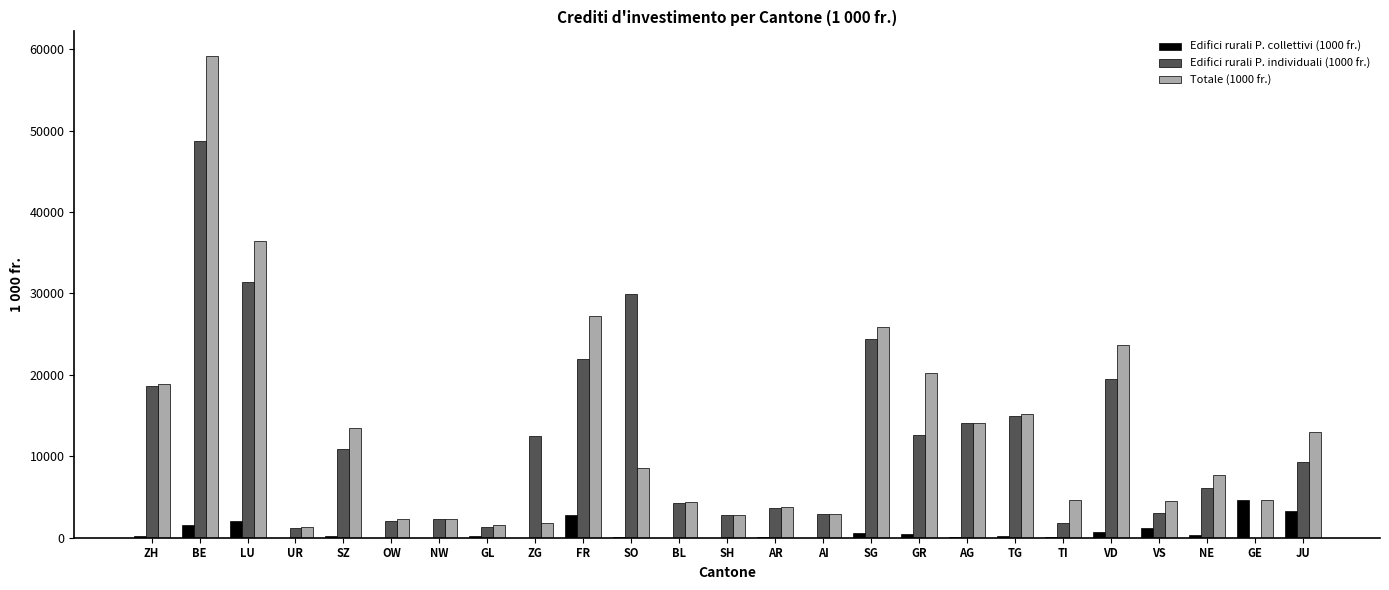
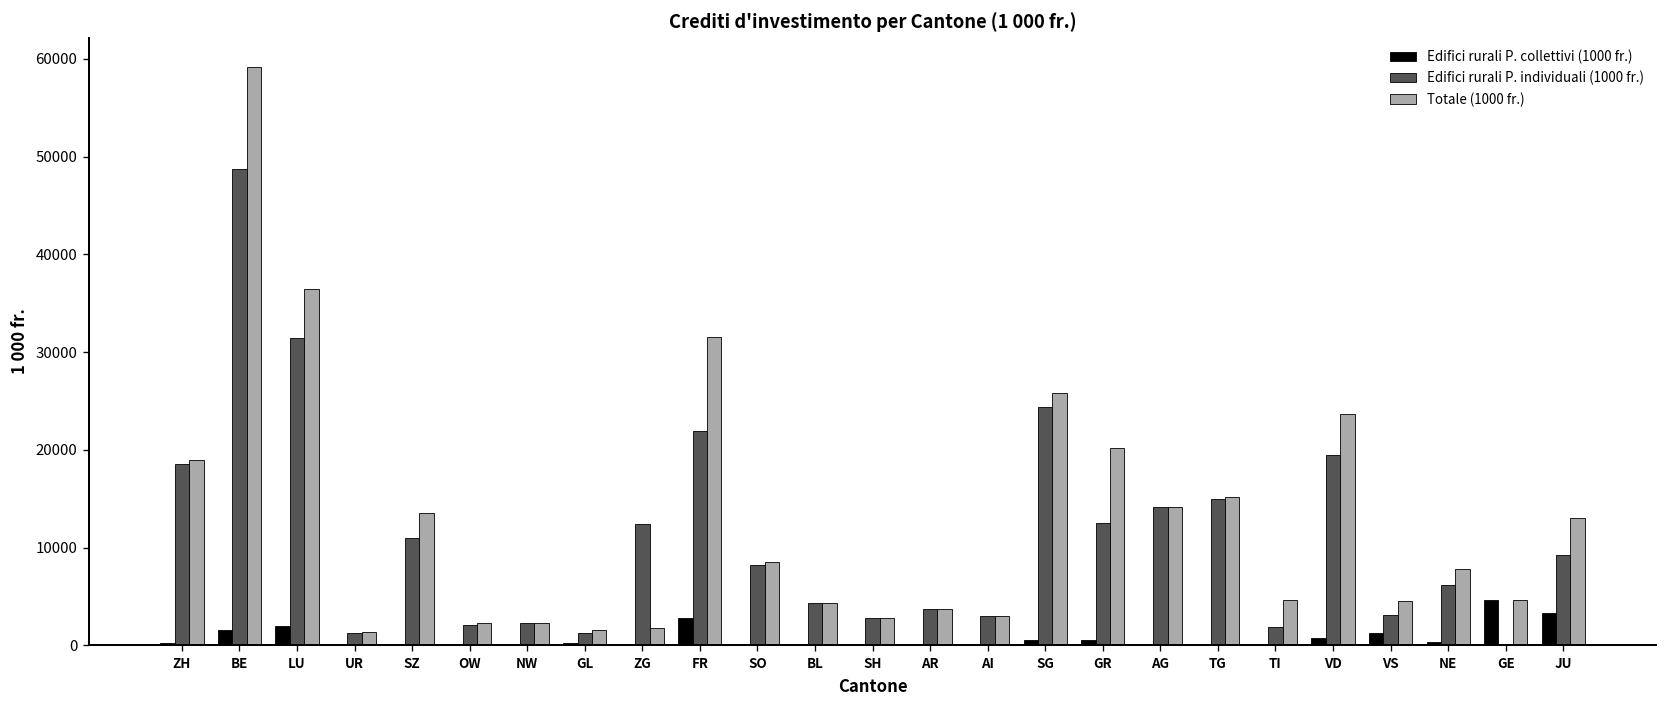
  {
    "Edifici rurali P. collettivi (1000 fr.)": {
      "BE": 2000,
      "LU": 2000,
      "UR": 0,
      "NW": 0,
      "ZG": 0,
      "FR": 3000,
      "SH": 0,
      "AI": 0,
      "SG": 1000,
      "GR": 0,
      "VD": 1000,
      "VS": 1000,
      "NE": 0,
      "GE": 5000,
      "JU": 3000
    },
    "Edifici rurali P. individuali (1000 fr.)": {
      "ZH": 19000,
      "BE": 49000,
      "LU": 31000,
      "UR": 1000,
      "SZ": 11000,
      "OW": 2000,
      "NW": 2000,
      "GL": 1000,
      "ZG": 12000,
      "FR": 22000,
-     "SO": 30000,
+     "SO": 8000,
      "BL": 4000,
      "SH": 3000,
      "AR": 4000,
      "AI": 3000,
      "SG": 24000,
      "GR": 13000,
      "AG": 14000,
      "TG": 15000,
      "TI": 2000,
      "VD": 19000,
      "VS": 3000,
      "NE": 6000,
      "GE": 0,
      "JU": 9000
    },
    "Totale (1000 fr.)": {
      "ZH": 19000,
      "BE": 59000,
      "LU": 36000,
      "UR": 1000,
      "SZ": 14000,
      "OW": 2000,
      "NW": 2000,
      "GL": 2000,
      "ZG": 2000,
-     "FR": 27000,
+     "FR": 32000,
      "SO": 9000,
      "BL": 4000,
      "SH": 3000,
      "AR": 4000,
      "AI": 3000,
      "SG": 26000,
      "GR": 20000,
      "AG": 14000,
      "TG": 15000,
      "TI": 5000,
      "VD": 24000,
      "VS": 5000,
      "NE": 8000,
      "GE": 5000,
      "JU": 13000
    }
  }
